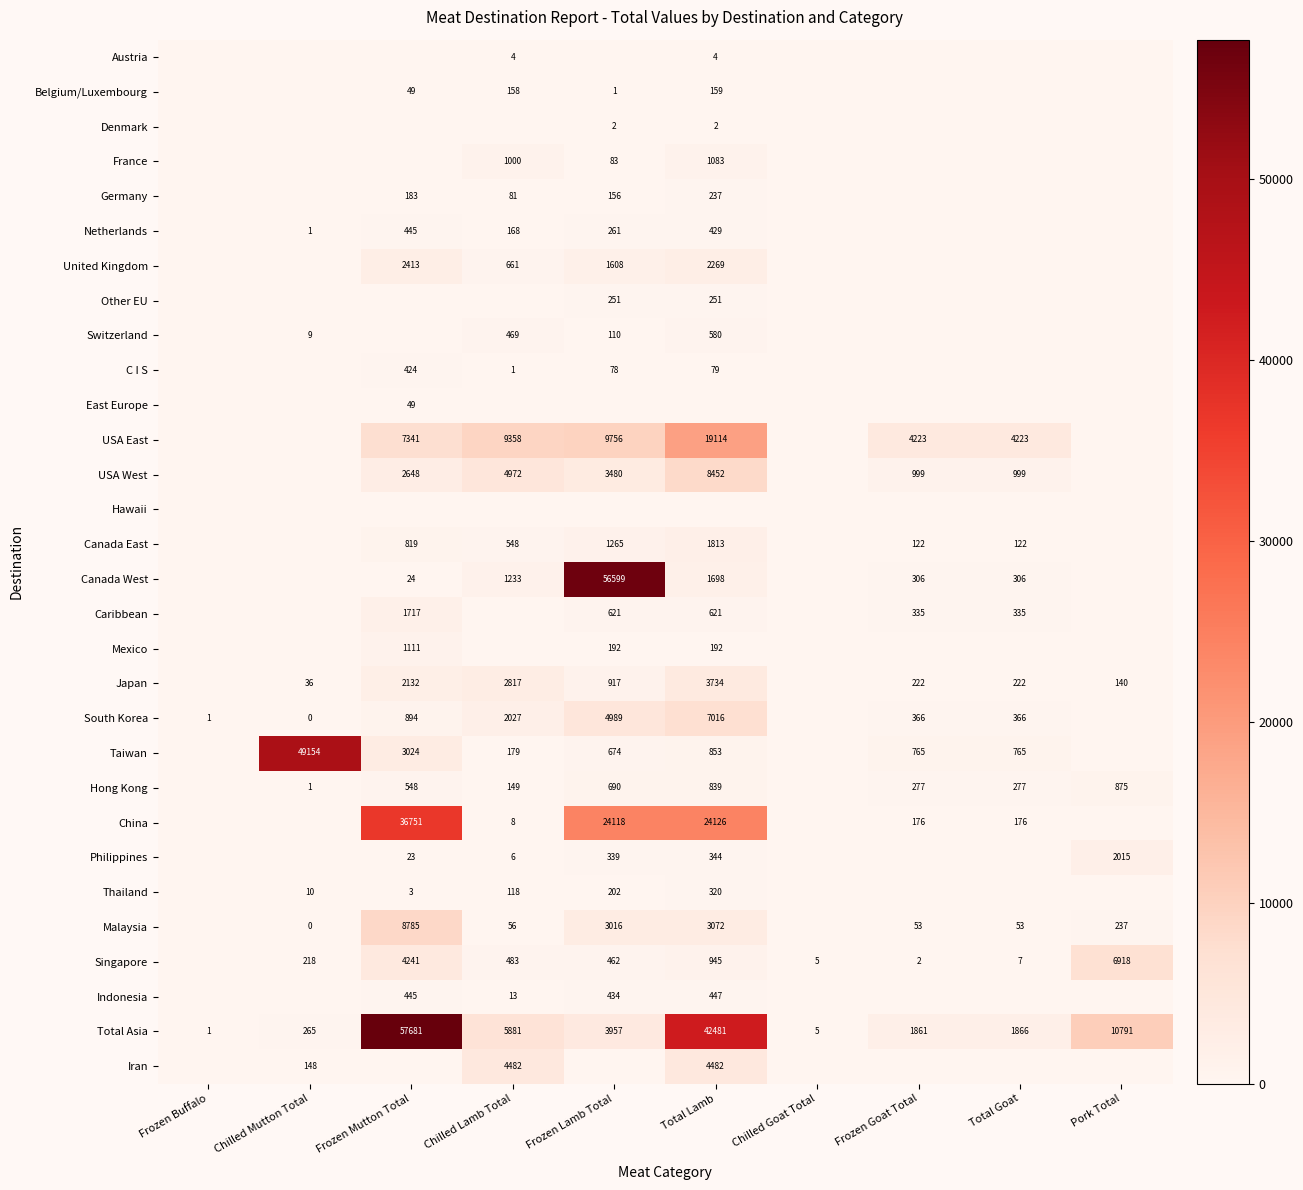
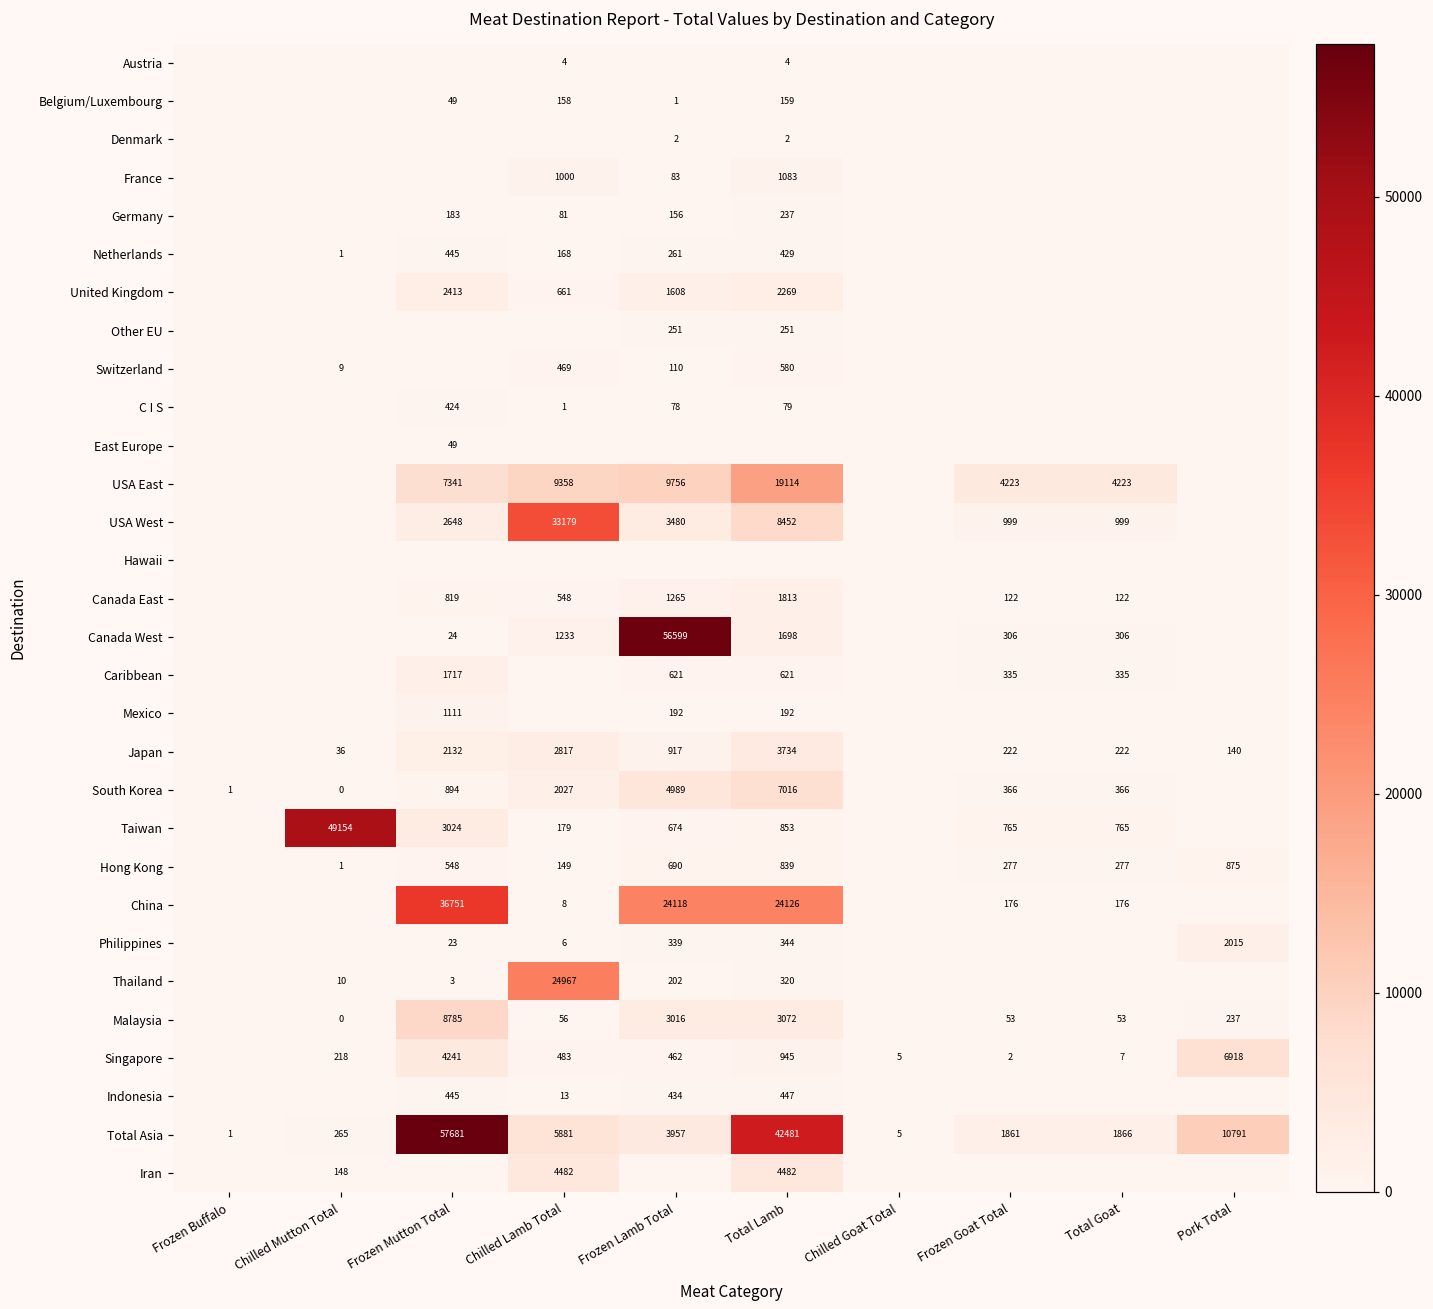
  {
    "Austria": {
      "Chilled Lamb Total": 4,
      "Total Lamb": 4
    },
    "Belgium/Luxembourg": {
      "Frozen Mutton Total": 49,
      "Chilled Lamb Total": 158,
      "Frozen Lamb Total": 1,
      "Total Lamb": 159
    },
    "Denmark": {
      "Frozen Lamb Total": 2,
      "Total Lamb": 2
    },
    "France": {
      "Chilled Lamb Total": 1000,
      "Frozen Lamb Total": 83,
      "Total Lamb": 1083
    },
    "Germany": {
      "Frozen Mutton Total": 183,
      "Chilled Lamb Total": 81,
      "Frozen Lamb Total": 156,
      "Total Lamb": 237
    },
    "Netherlands": {
      "Chilled Mutton Total": 1,
      "Frozen Mutton Total": 445,
      "Chilled Lamb Total": 168,
      "Frozen Lamb Total": 261,
      "Total Lamb": 429
    },
    "United Kingdom": {
      "Frozen Mutton Total": 2413,
      "Chilled Lamb Total": 661,
      "Frozen Lamb Total": 1608,
      "Total Lamb": 2269
    },
    "Other EU": {
      "Frozen Lamb Total": 251,
      "Total Lamb": 251
    },
    "Switzerland": {
      "Chilled Mutton Total": 9,
      "Chilled Lamb Total": 469,
      "Frozen Lamb Total": 110,
      "Total Lamb": 580
    },
    "C I S": {
      "Frozen Mutton Total": 424,
      "Chilled Lamb Total": 1,
      "Frozen Lamb Total": 78,
      "Total Lamb": 79
    },
    "East Europe": {
      "Frozen Mutton Total": 49
    },
    "USA East": {
      "Frozen Mutton Total": 7341,
      "Chilled Lamb Total": 9358,
      "Frozen Lamb Total": 9756,
      "Total Lamb": 19114,
      "Frozen Goat Total": 4223,
      "Total Goat": 4223
    },
    "USA West": {
      "Frozen Mutton Total": 2648,
-     "Chilled Lamb Total": 4972,
+     "Chilled Lamb Total": 33179,
      "Frozen Lamb Total": 3480,
      "Total Lamb": 8452,
      "Frozen Goat Total": 999,
      "Total Goat": 999
    },
    "Canada East": {
      "Frozen Mutton Total": 819,
      "Chilled Lamb Total": 548,
      "Frozen Lamb Total": 1265,
      "Total Lamb": 1813,
      "Frozen Goat Total": 122,
      "Total Goat": 122
    },
    "Canada West": {
      "Frozen Mutton Total": 24,
      "Chilled Lamb Total": 1233,
      "Frozen Lamb Total": 56599,
      "Total Lamb": 1698,
      "Frozen Goat Total": 306,
      "Total Goat": 306
    },
    "Caribbean": {
      "Frozen Mutton Total": 1717,
      "Frozen Lamb Total": 621,
      "Total Lamb": 621,
      "Frozen Goat Total": 335,
      "Total Goat": 335
    },
    "Mexico": {
      "Frozen Mutton Total": 1111,
      "Frozen Lamb Total": 192,
      "Total Lamb": 192
    },
    "Japan": {
      "Chilled Mutton Total": 36,
      "Frozen Mutton Total": 2132,
      "Chilled Lamb Total": 2817,
      "Frozen Lamb Total": 917,
      "Total Lamb": 3734,
      "Frozen Goat Total": 222,
      "Total Goat": 222,
      "Pork Total": 140
    },
    "South Korea": {
      "Frozen Buffalo": 1,
      "Chilled Mutton Total": 0,
      "Frozen Mutton Total": 894,
      "Chilled Lamb Total": 2027,
      "Frozen Lamb Total": 4989,
      "Total Lamb": 7016,
      "Frozen Goat Total": 366,
      "Total Goat": 366
    },
    "Taiwan": {
      "Chilled Mutton Total": 49154,
      "Frozen Mutton Total": 3024,
      "Chilled Lamb Total": 179,
      "Frozen Lamb Total": 674,
      "Total Lamb": 853,
      "Frozen Goat Total": 765,
      "Total Goat": 765
    },
    "Hong Kong": {
      "Chilled Mutton Total": 1,
      "Frozen Mutton Total": 548,
      "Chilled Lamb Total": 149,
      "Frozen Lamb Total": 690,
      "Total Lamb": 839,
      "Frozen Goat Total": 277,
      "Total Goat": 277,
      "Pork Total": 875
    },
    "China": {
      "Frozen Mutton Total": 36751,
      "Chilled Lamb Total": 8,
      "Frozen Lamb Total": 24118,
      "Total Lamb": 24126,
      "Frozen Goat Total": 176,
      "Total Goat": 176
    },
    "Philippines": {
      "Frozen Mutton Total": 23,
      "Chilled Lamb Total": 6,
      "Frozen Lamb Total": 339,
      "Total Lamb": 344,
      "Pork Total": 2015
    },
    "Thailand": {
      "Chilled Mutton Total": 10,
      "Frozen Mutton Total": 3,
-     "Chilled Lamb Total": 118,
+     "Chilled Lamb Total": 24967,
      "Frozen Lamb Total": 202,
      "Total Lamb": 320
    },
    "Malaysia": {
      "Chilled Mutton Total": 0,
      "Frozen Mutton Total": 8785,
      "Chilled Lamb Total": 56,
      "Frozen Lamb Total": 3016,
      "Total Lamb": 3072,
      "Frozen Goat Total": 53,
      "Total Goat": 53,
      "Pork Total": 237
    },
    "Singapore": {
      "Chilled Mutton Total": 218,
      "Frozen Mutton Total": 4241,
      "Chilled Lamb Total": 483,
      "Frozen Lamb Total": 462,
      "Total Lamb": 945,
      "Chilled Goat Total": 5,
      "Frozen Goat Total": 2,
      "Total Goat": 7,
      "Pork Total": 6918
    },
    "Indonesia": {
      "Frozen Mutton Total": 445,
      "Chilled Lamb Total": 13,
      "Frozen Lamb Total": 434,
      "Total Lamb": 447
    },
    "Total Asia": {
      "Frozen Buffalo": 1,
      "Chilled Mutton Total": 265,
      "Frozen Mutton Total": 57681,
      "Chilled Lamb Total": 5881,
      "Frozen Lamb Total": 3957,
      "Total Lamb": 42481,
      "Chilled Goat Total": 5,
      "Frozen Goat Total": 1861,
      "Total Goat": 1866,
      "Pork Total": 10791
    },
    "Iran": {
      "Chilled Mutton Total": 148,
      "Chilled Lamb Total": 4482,
      "Total Lamb": 4482
    }
  }
